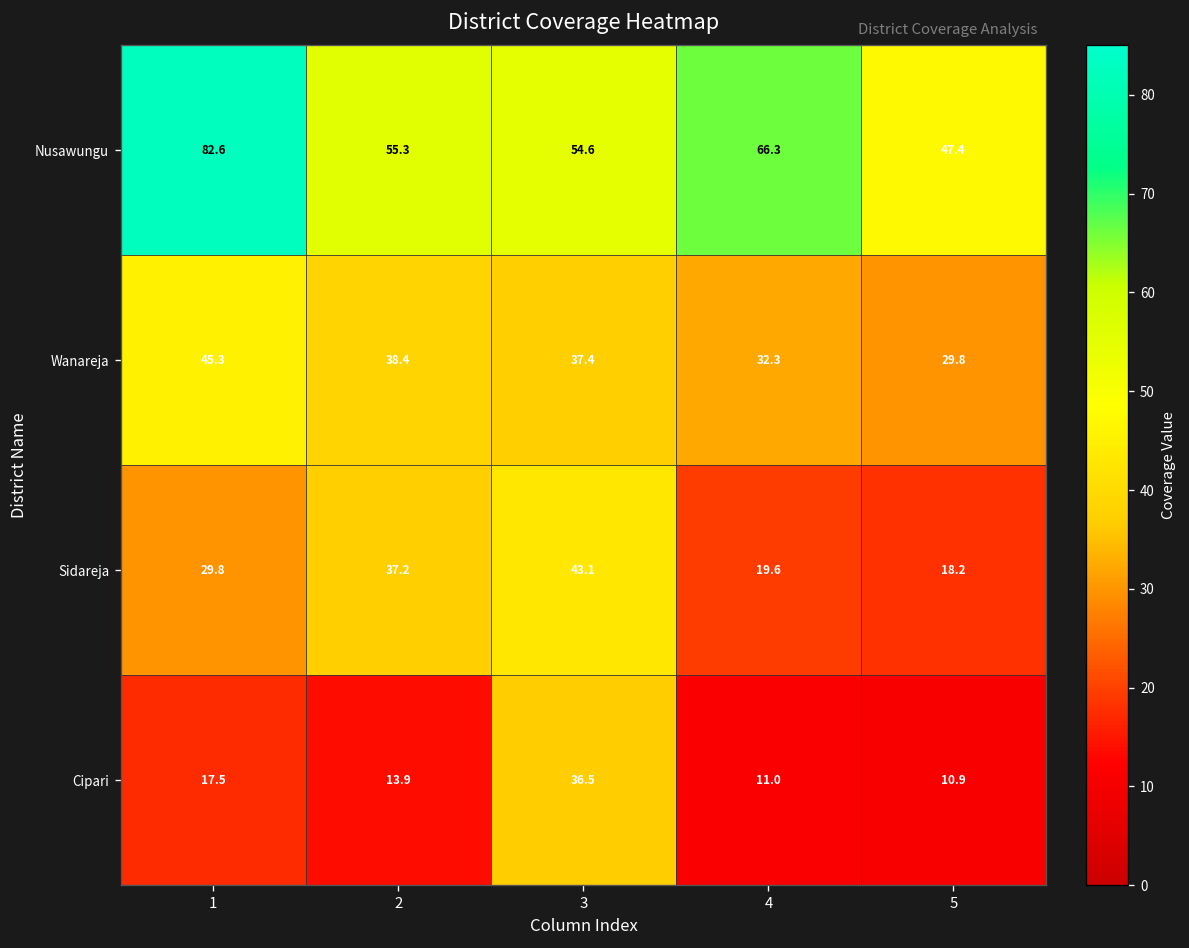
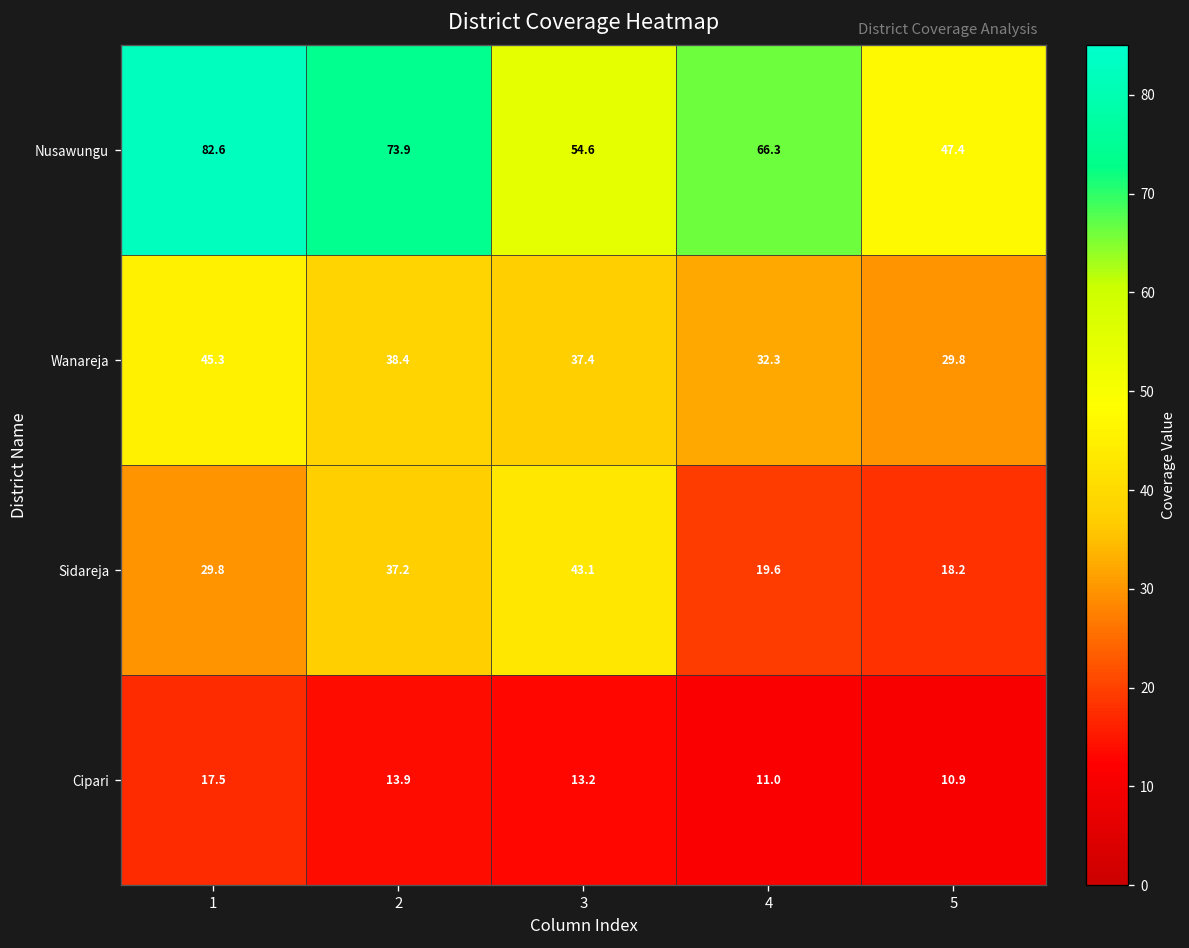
  {
    "Nusawungu": {
      "1": 82.6,
-     "2": 55.3,
+     "2": 73.9,
      "3": 54.6,
      "4": 66.3,
      "5": 47.4
    },
    "Wanareja": {
      "1": 45.3,
      "2": 38.4,
      "3": 37.4,
      "4": 32.3,
      "5": 29.8
    },
    "Sidareja": {
      "1": 29.8,
      "2": 37.2,
      "3": 43.1,
      "4": 19.6,
      "5": 18.2
    },
    "Cipari": {
      "1": 17.5,
      "2": 13.9,
-     "3": 36.5,
+     "3": 13.2,
      "4": 11.0,
      "5": 10.9
    }
  }
